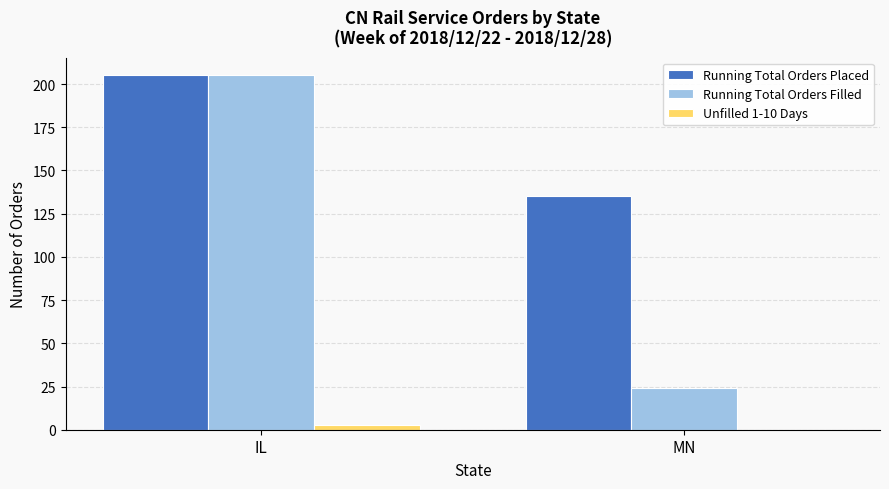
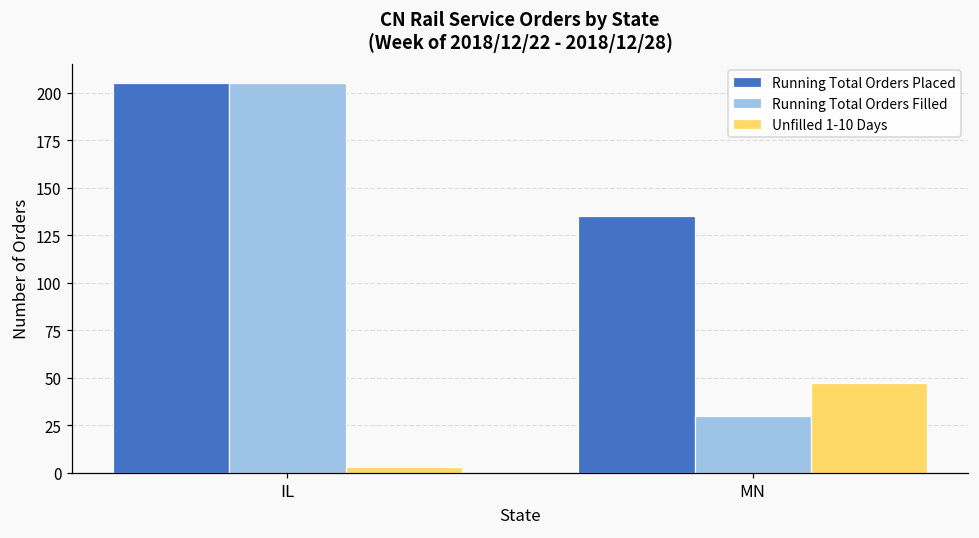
  {
    "Running Total Orders Placed": {
      "IL": 205,
      "MN": 135
    },
    "Running Total Orders Filled": {
      "IL": 205,
-     "MN": 24
+     "MN": 30
    },
    "Unfilled 1-10 Days": {
      "IL": 3,
-     "MN": 0
+     "MN": 47
    }
  }
